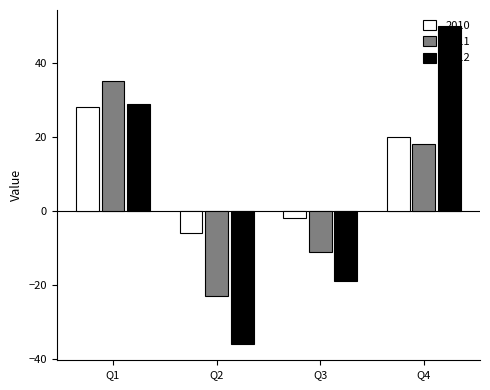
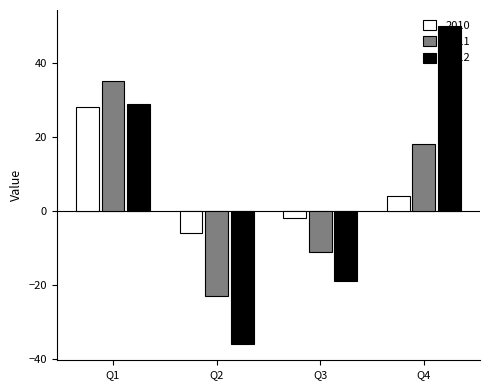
  {
    "2010": {
      "Q1": 28,
      "Q2": -6,
      "Q3": -2,
-     "Q4": 20
+     "Q4": 4
    }
  }
